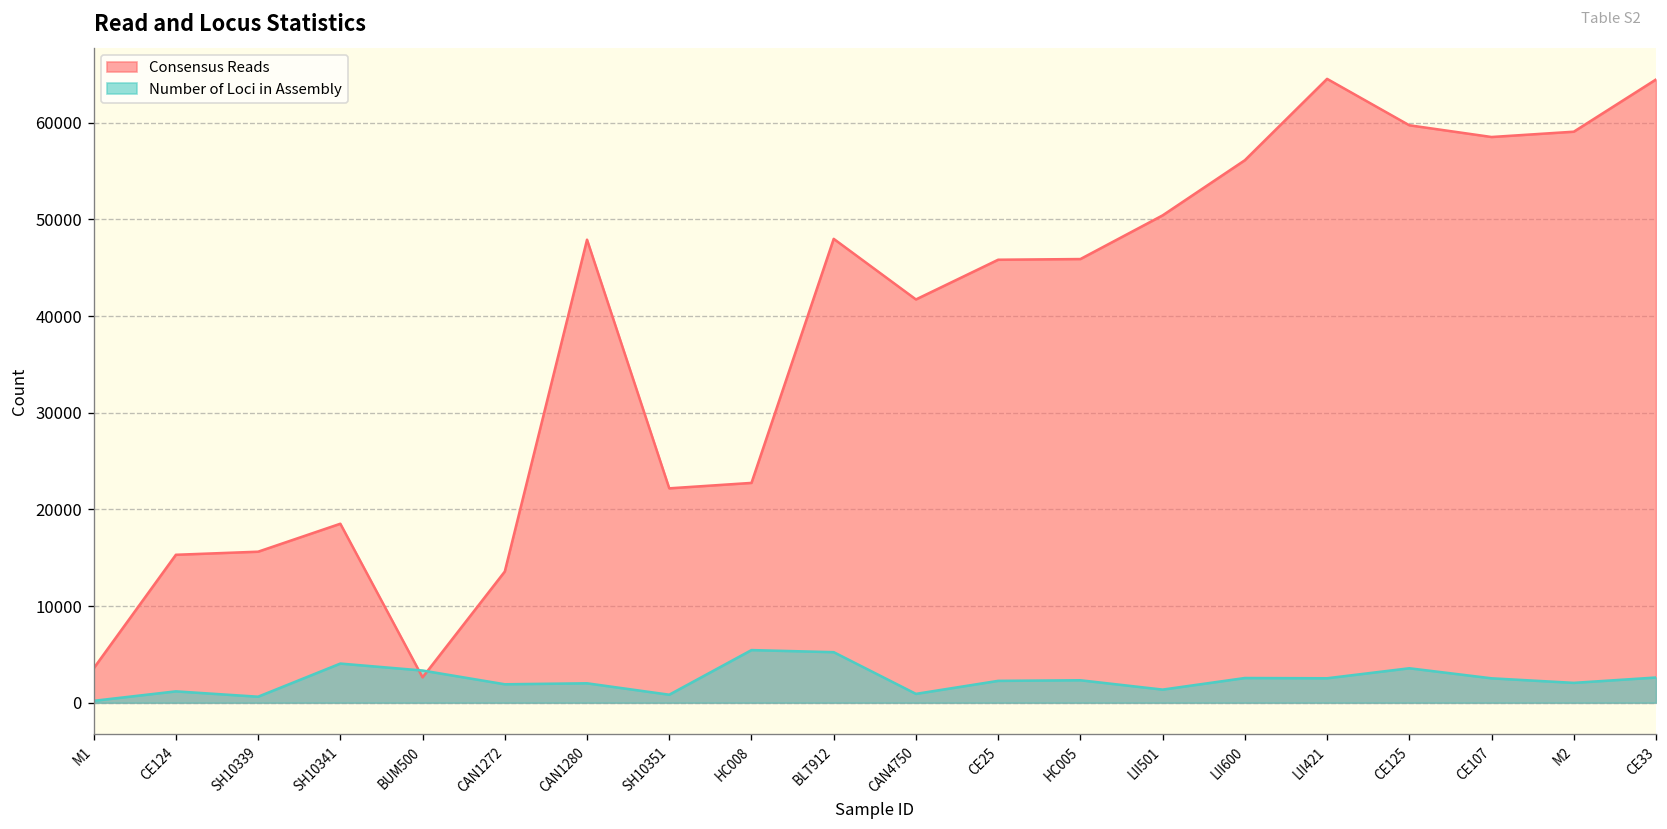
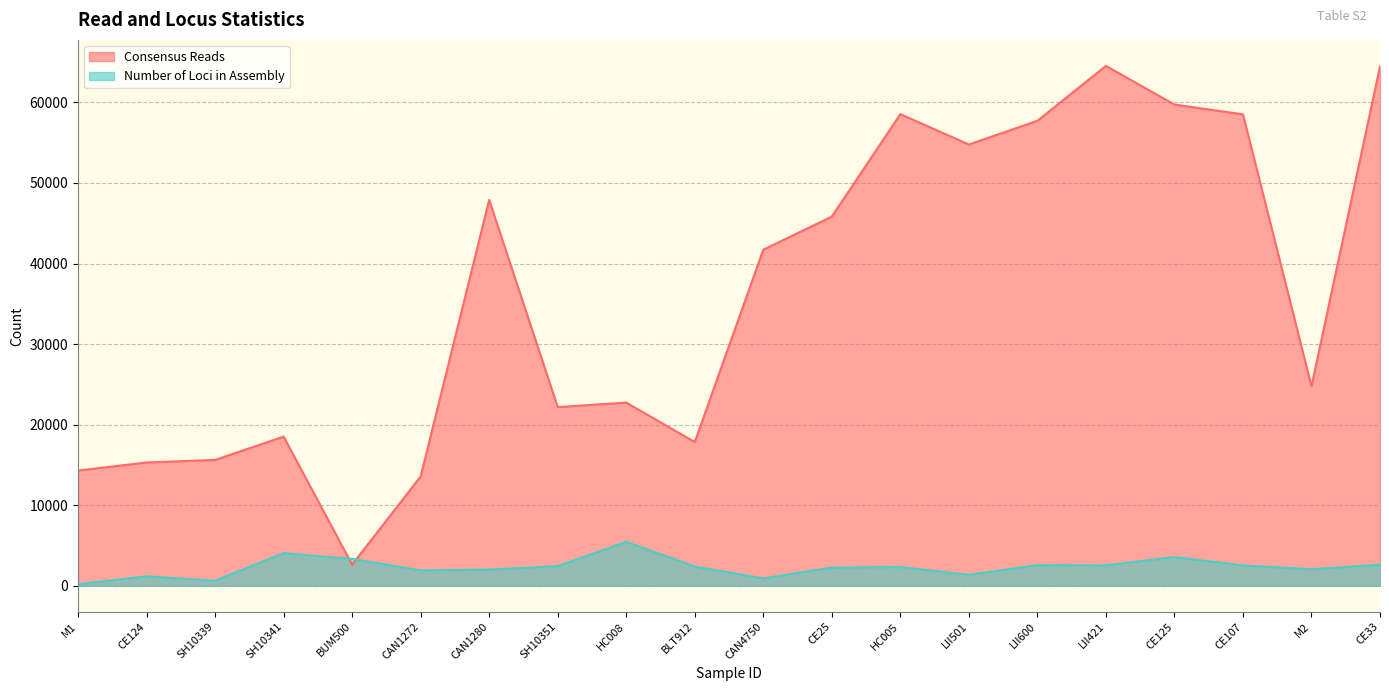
  {
    "Consensus Reads": {
-     "M1": 4000,
+     "M1": 14000,
      "CE124": 15000,
      "SH10339": 16000,
      "SH10341": 19000,
      "BUM500": 3000,
      "CAN1272": 14000,
      "CAN1280": 48000,
      "SH10351": 22000,
      "HC008": 23000,
-     "BLT912": 48000,
+     "BLT912": 18000,
      "CAN4750": 42000,
      "CE25": 46000,
-     "HC005": 46000,
-     "LII501": 50000,
-     "LII600": 56000,
+     "HC005": 59000,
+     "LII501": 55000,
+     "LII600": 58000,
      "LII421": 65000,
      "CE125": 60000,
      "CE107": 59000,
-     "M2": 59000,
+     "M2": 25000,
      "CE33": 64000
    },
    "Number of Loci in Assembly": {
      "M1": 0,
      "CE124": 1000,
      "SH10339": 1000,
      "SH10341": 4000,
      "BUM500": 3000,
      "CAN1272": 2000,
      "CAN1280": 2000,
-     "SH10351": 1000,
+     "SH10351": 2000,
      "HC008": 5000,
-     "BLT912": 5000,
+     "BLT912": 2000,
      "CAN4750": 1000,
      "CE25": 2000,
      "HC005": 2000,
      "LII501": 1000,
      "LII600": 3000,
      "LII421": 3000,
      "CE125": 4000,
      "CE107": 3000,
      "M2": 2000,
      "CE33": 3000
    }
  }
